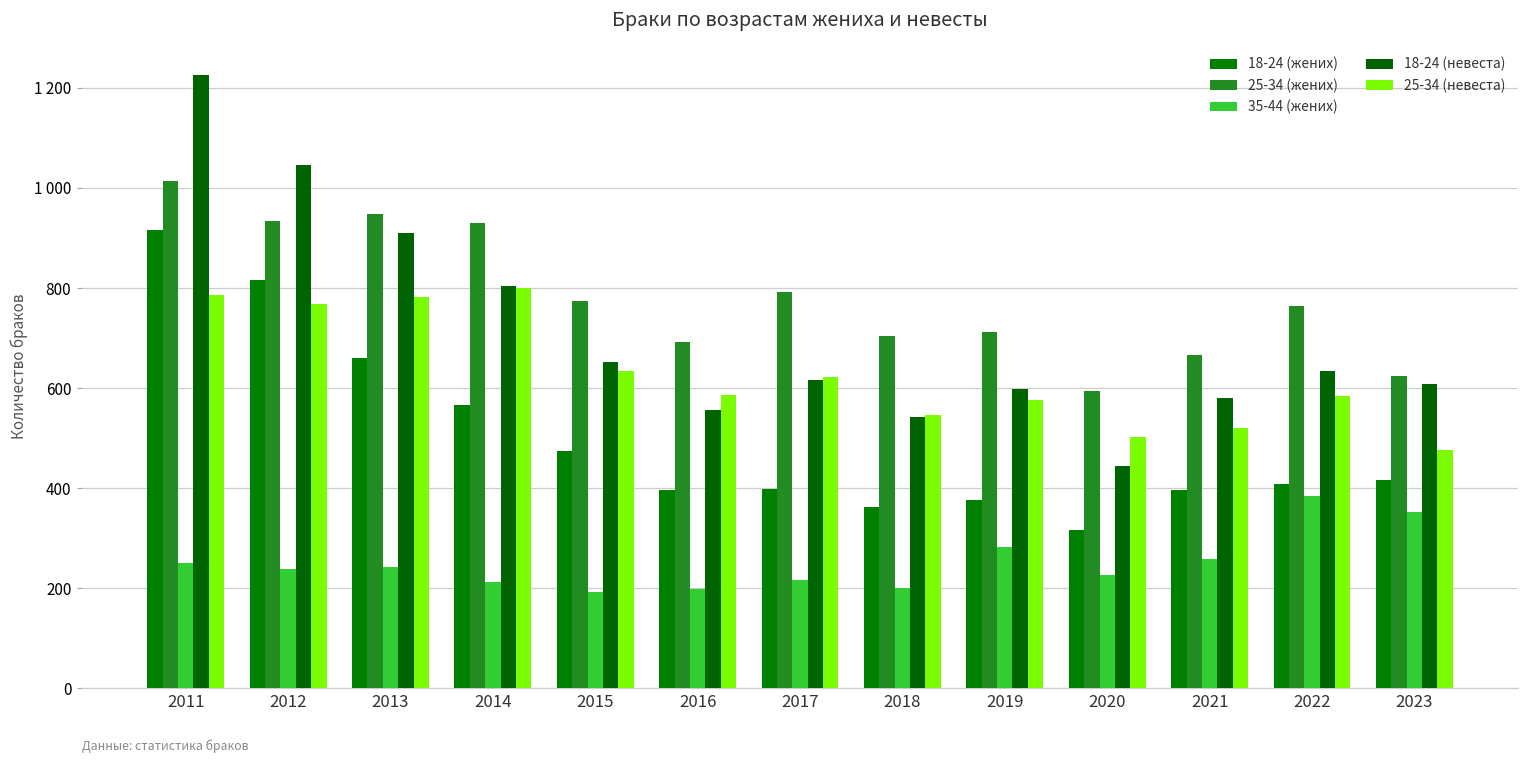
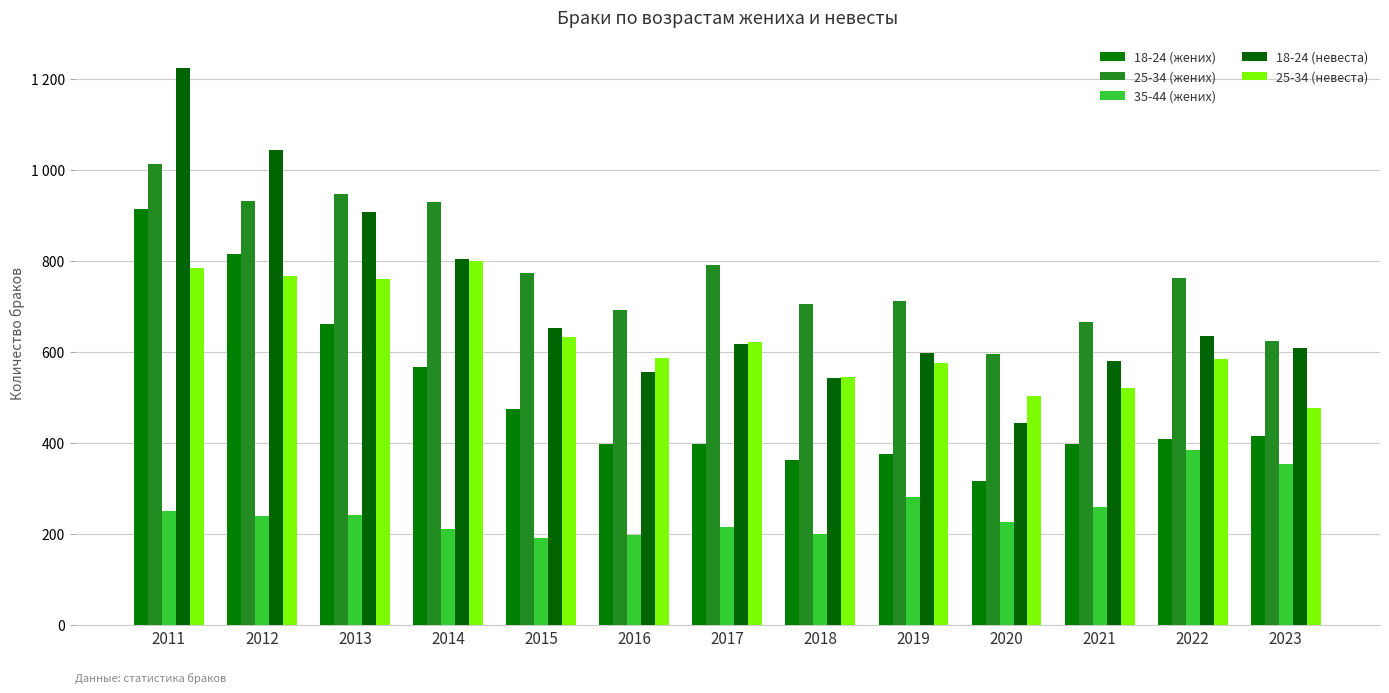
  {
    "35-44 (жених)": {
      "2011": 250,
      "2012": 240,
      "2013": 240,
      "2014": 210,
      "2015": 190,
      "2016": 200,
      "2017": 220,
      "2018": 200,
      "2019": 280,
      "2020": 230,
      "2021": 260,
      "2022": 390,
      "2023": 350
    },
    "25-34 (невеста)": {
      "2011": 790,
      "2012": 770,
-     "2013": 780,
+     "2013": 760,
      "2014": 800,
      "2015": 630,
      "2016": 590,
      "2017": 620,
      "2018": 550,
      "2019": 580,
      "2020": 500,
      "2021": 520,
      "2022": 580,
      "2023": 480
    }
  }
